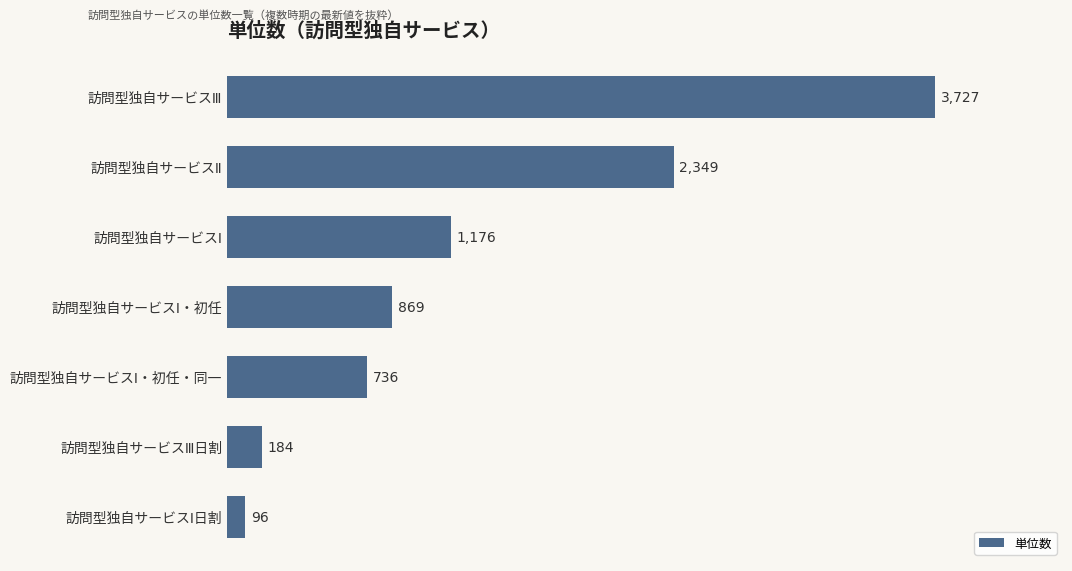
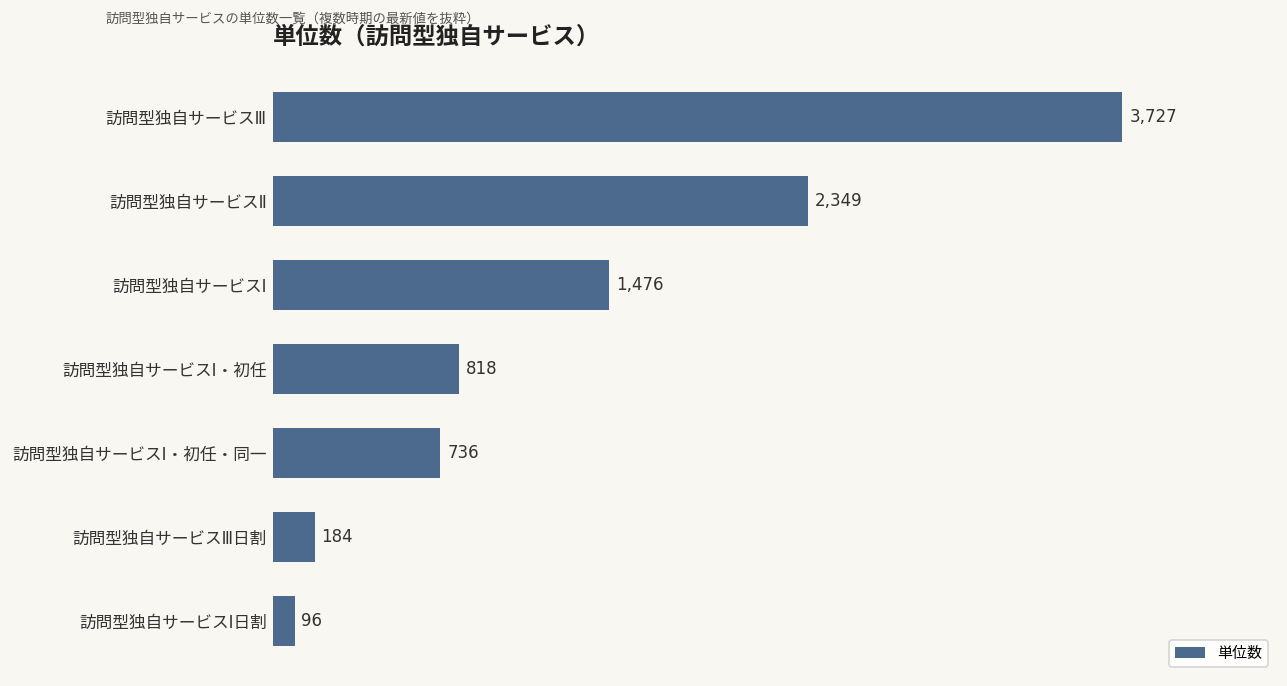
  {
    "訪問型独自サービスⅢ": "3,727",
    "訪問型独自サービスⅡ": "2,349",
-   "訪問型独自サービスⅠ": "1,176",
-   "訪問型独自サービスⅠ・初任": "869",
+   "訪問型独自サービスⅠ": "1,476",
+   "訪問型独自サービスⅠ・初任": "818",
    "訪問型独自サービスⅠ・初任・同一": "736",
    "訪問型独自サービスⅢ日割": "184",
    "訪問型独自サービスⅠ日割": "96"
  }
